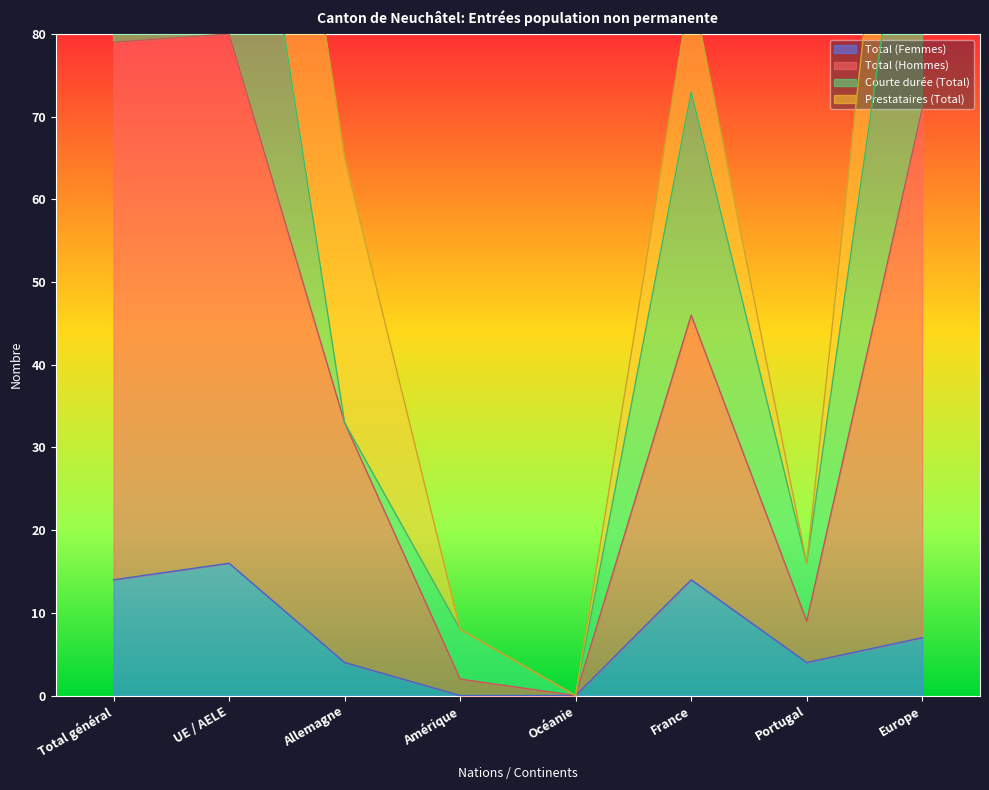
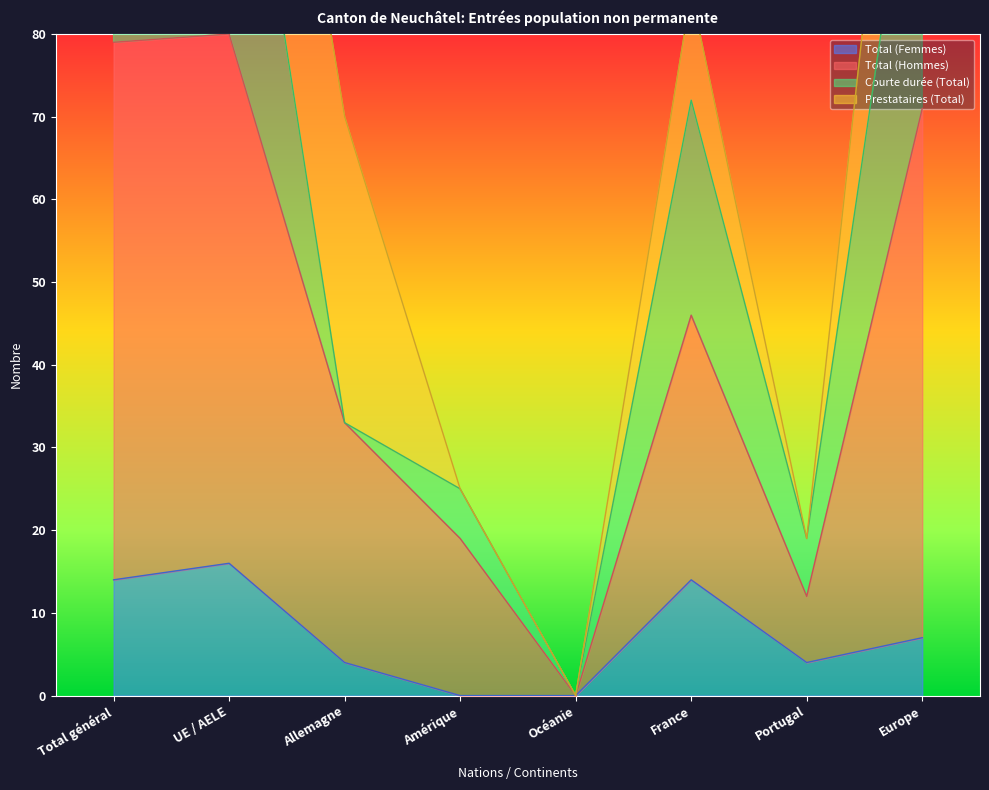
  {
    "Total (Femmes)": {
      "Total général": 14,
      "UE / AELE": 16,
      "Allemagne": 4,
      "Amérique": 0,
      "France": 14,
      "Portugal": 4,
      "Europe": 7
    },
    "Total (Hommes)": {
      "Total général": 65,
      "UE / AELE": 64,
-     "Amérique": 2,
+     "Amérique": 19,
      "France": 32,
-     "Portugal": 5
+     "Portugal": 8
    },
    "Courte durée (Total)": {
-     "France": 27
+     "France": 26
    },
    "Prestataires (Total)": {
-     "Allemagne": 32
+     "Allemagne": 37
    }
  }
